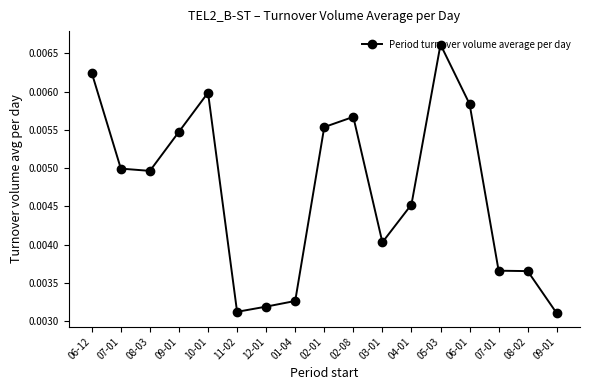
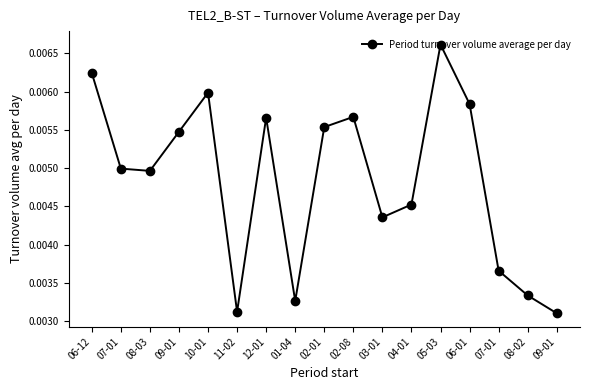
  {
    "06-12": 0.0062,
    "08-03": 0.0050,
    "10-01": 0.0060,
    "11-02": 0.0031,
-   "12-01": 0.0032,
+   "12-01": 0.0057,
    "01-04": 0.0033,
    "02-01": 0.0055,
    "02-08": 0.0057,
-   "03-01": 0.0040,
+   "03-01": 0.0044,
    "04-01": 0.0045,
    "05-03": 0.0066,
    "06-01": 0.0058,
-   "08-02": 0.0037
+   "08-02": 0.0033
  }
